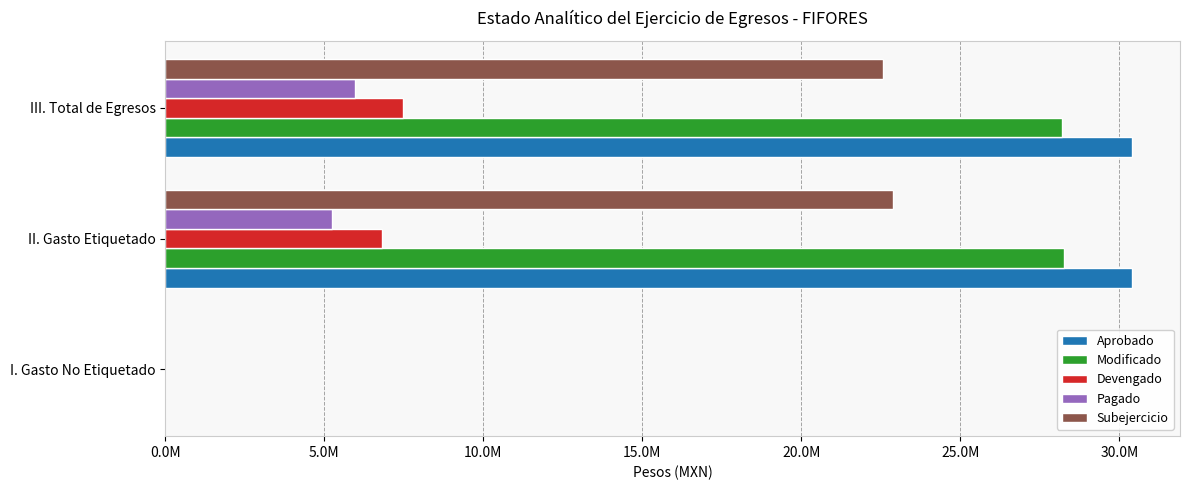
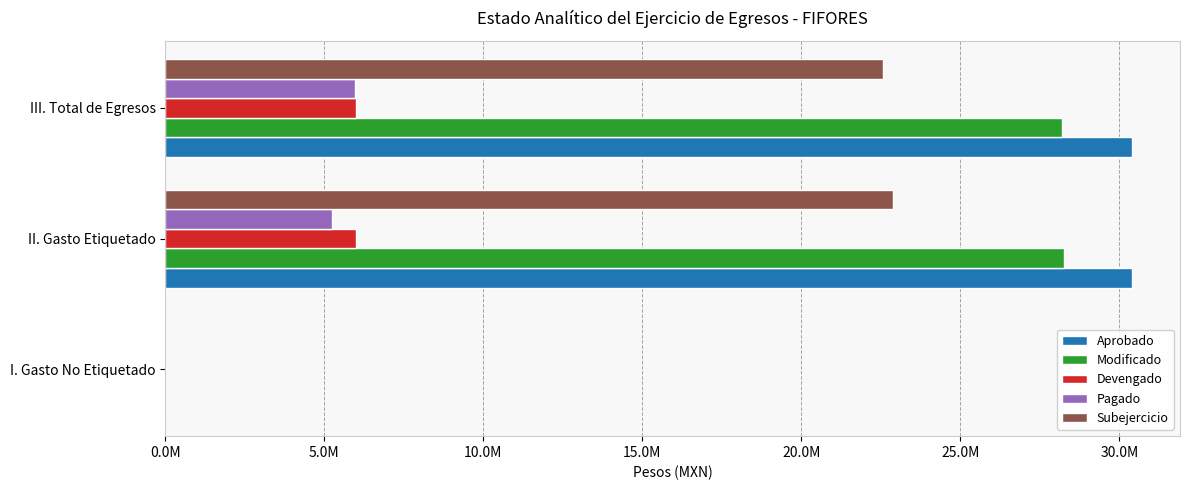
  {
    "Aprobado": {
      "III. Total de Egresos": 30400000,
      "II. Gasto Etiquetado": 30400000,
      "I. Gasto No Etiquetado": 0
    },
    "Modificado": {
      "III. Total de Egresos": 28200000,
      "II. Gasto Etiquetado": 28300000,
      "I. Gasto No Etiquetado": 0
    },
    "Devengado": {
-     "III. Total de Egresos": 7500000,
-     "II. Gasto Etiquetado": 6800000,
+     "III. Total de Egresos": 6000000,
+     "II. Gasto Etiquetado": 6000000,
      "I. Gasto No Etiquetado": 0
    },
    "Pagado": {
      "III. Total de Egresos": 6000000,
      "II. Gasto Etiquetado": 5200000,
      "I. Gasto No Etiquetado": 0
    },
    "Subejercicio": {
      "III. Total de Egresos": 22600000,
      "II. Gasto Etiquetado": 22900000,
      "I. Gasto No Etiquetado": 0
    }
  }
